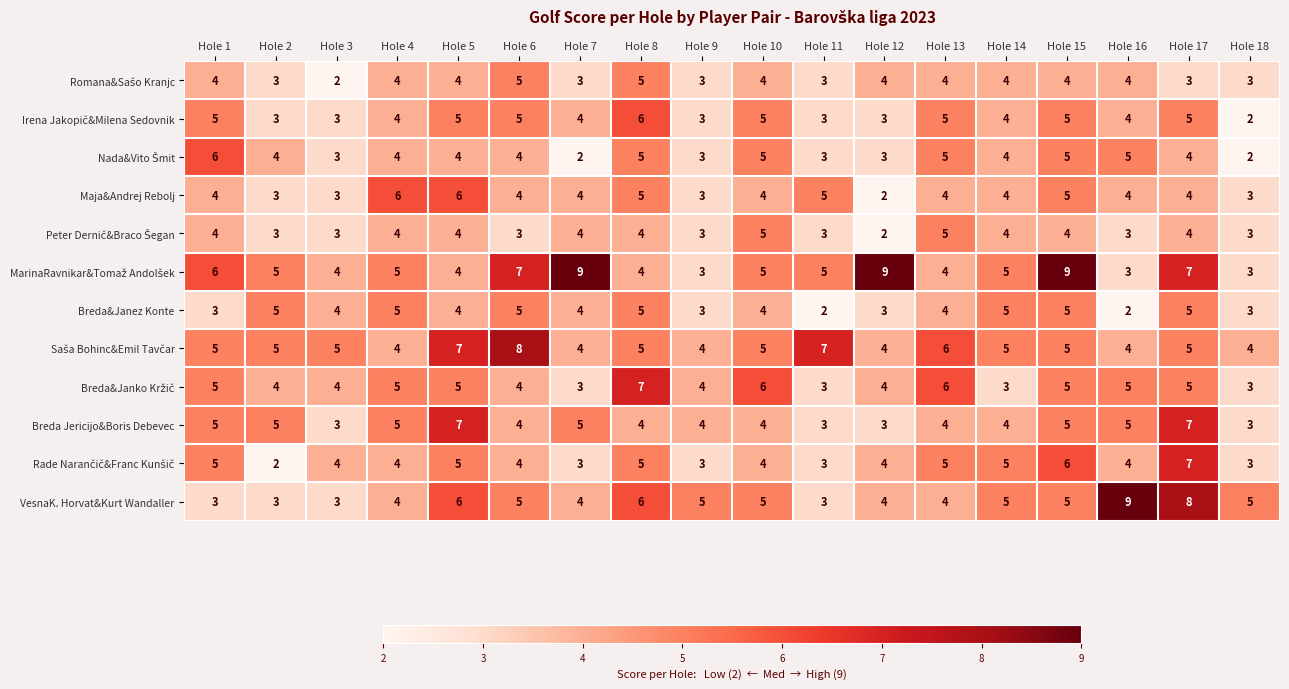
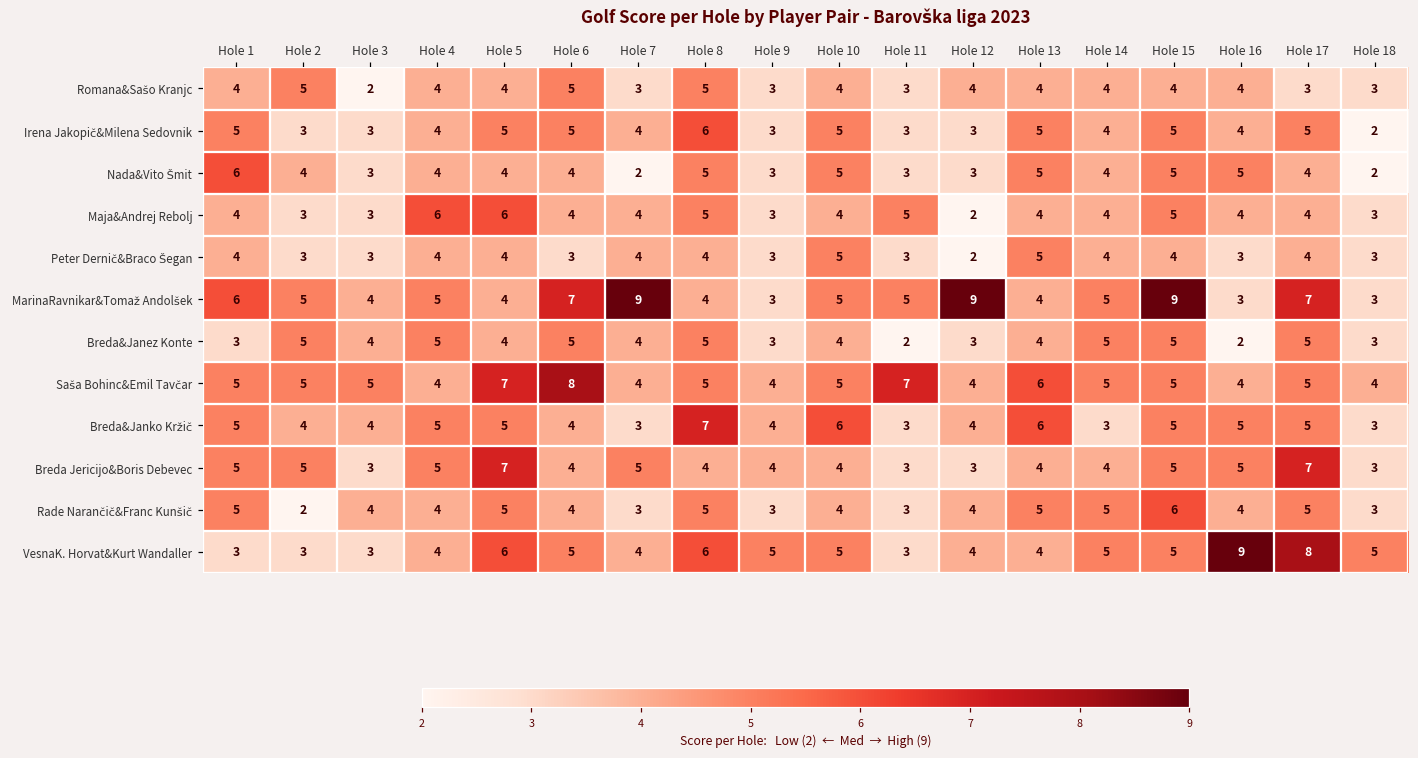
  {
    "Romana&Sašo Kranjc": {
      "Hole 1": 4,
-     "Hole 2": 3,
+     "Hole 2": 5,
      "Hole 3": 2,
      "Hole 4": 4,
      "Hole 5": 4,
      "Hole 6": 5,
      "Hole 7": 3,
      "Hole 8": 5,
      "Hole 9": 3,
      "Hole 10": 4,
      "Hole 11": 3,
      "Hole 12": 4,
      "Hole 13": 4,
      "Hole 14": 4,
      "Hole 15": 4,
      "Hole 16": 4,
      "Hole 17": 3,
      "Hole 18": 3
    },
    "Rade Narančič&Franc Kunšič": {
      "Hole 1": 5,
      "Hole 2": 2,
      "Hole 3": 4,
      "Hole 4": 4,
      "Hole 5": 5,
      "Hole 6": 4,
      "Hole 7": 3,
      "Hole 8": 5,
      "Hole 9": 3,
      "Hole 10": 4,
      "Hole 11": 3,
      "Hole 12": 4,
      "Hole 13": 5,
      "Hole 14": 5,
      "Hole 15": 6,
      "Hole 16": 4,
-     "Hole 17": 7,
+     "Hole 17": 5,
      "Hole 18": 3
    }
  }
